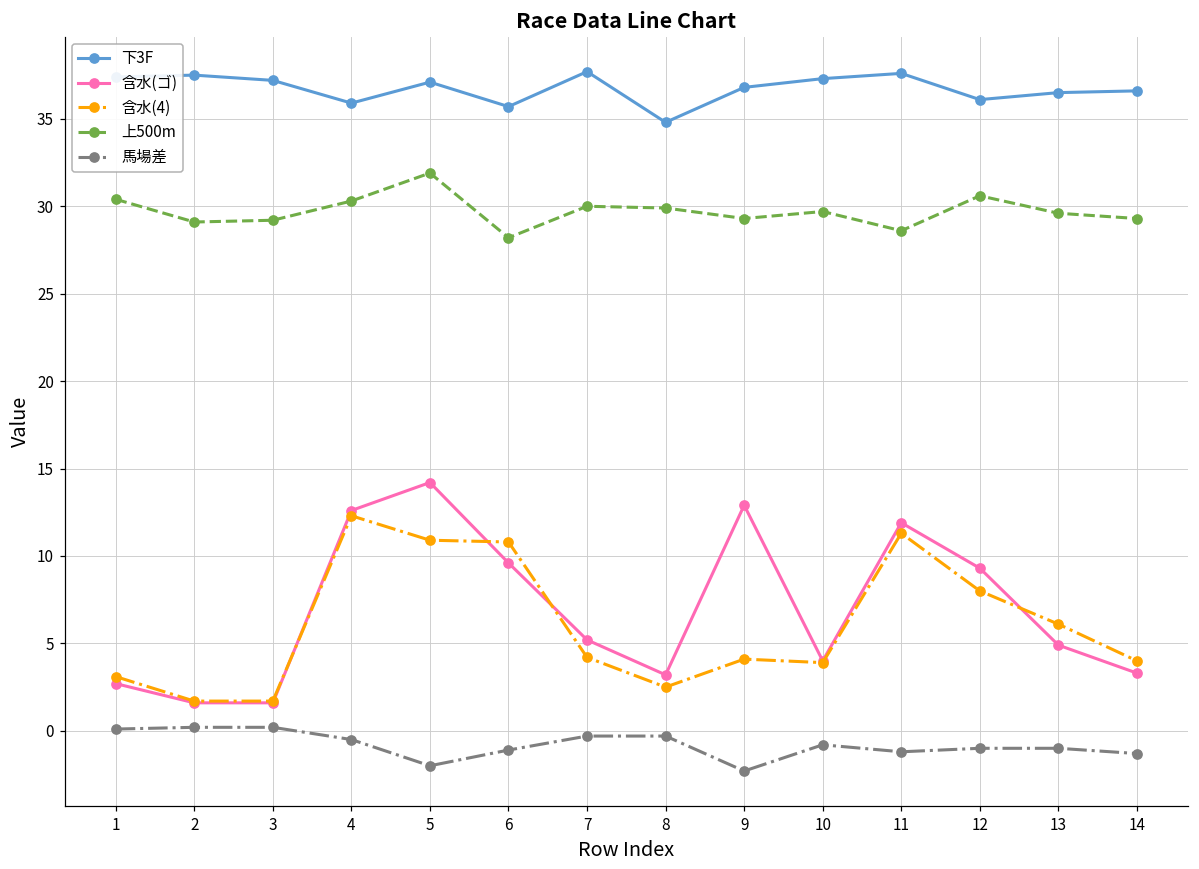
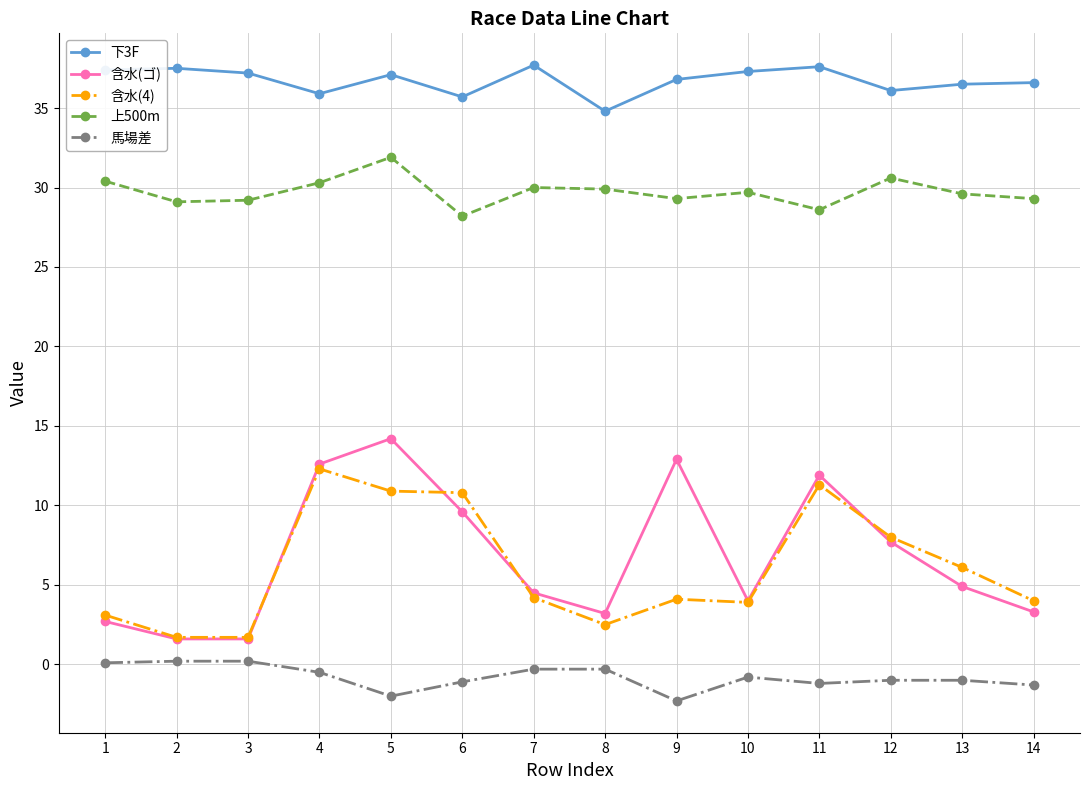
  {
    "下3F": {
      "2": 37.5,
      "3": 37.2,
      "4": 35.9,
      "5": 37.1,
      "6": 35.7,
      "7": 37.7,
      "8": 34.8,
      "9": 36.8,
      "10": 37.3,
      "11": 37.6,
      "12": 36.1,
      "13": 36.5,
      "14": 36.6
    },
    "含水(ゴ)": {
      "1": 2.7,
      "4": 12.6,
      "5": 14.2,
      "6": 9.6,
-     "7": 5.2,
+     "7": 4.5,
      "8": 3.2,
      "9": 12.9,
      "11": 11.9,
-     "12": 9.3,
+     "12": 7.7,
      "13": 4.9,
      "14": 3.3
    },
    "含水(4)": {
      "1": 3.1,
      "4": 12.3,
      "5": 10.9,
      "6": 10.8,
      "7": 4.2,
      "8": 2.5,
      "9": 4.1,
      "11": 11.3,
      "12": 8.0,
      "13": 6.1,
      "14": 4.0
    },
    "上500m": {
      "1": 30.4,
      "2": 29.1,
      "3": 29.2,
      "4": 30.3,
      "5": 31.9,
      "6": 28.2,
      "7": 30.0,
      "8": 29.9,
      "9": 29.3,
      "10": 29.7,
      "11": 28.6,
      "12": 30.6,
      "13": 29.6,
      "14": 29.3
    },
    "馬場差": {
      "1": 0.1,
      "2": 0.2,
      "3": 0.2,
      "4": -0.5,
      "5": -2.0,
      "6": -1.1,
      "7": -0.3,
      "8": -0.3,
      "9": -2.3,
      "10": -0.8,
      "11": -1.2,
      "12": -1.0,
      "13": -1.0,
      "14": -1.3
    }
  }
